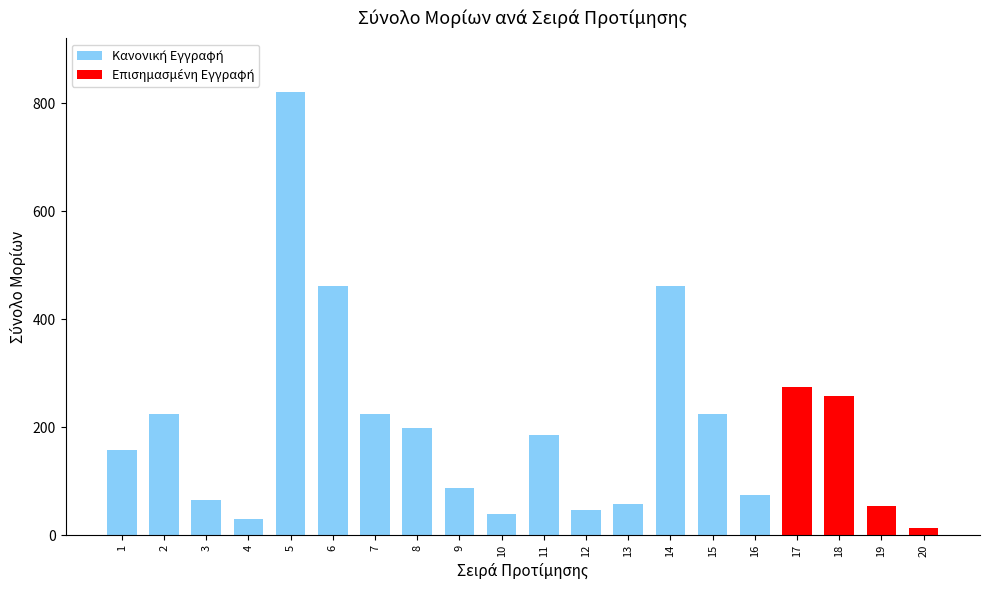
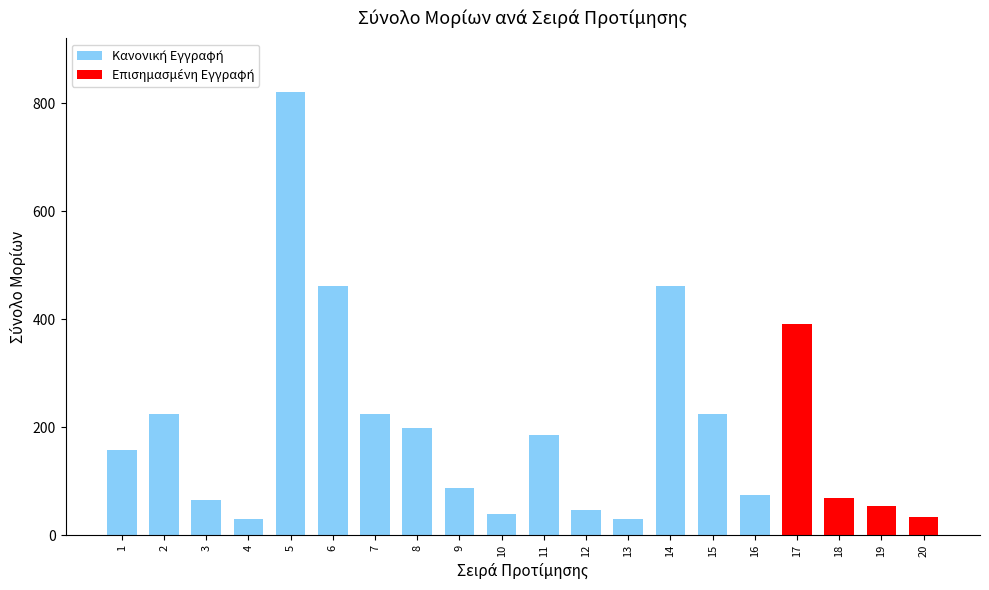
  {
    "1": 160,
    "2": 220,
    "3": 70,
    "4": 30,
    "5": 820,
    "6": 460,
    "7": 220,
    "8": 200,
    "9": 90,
    "10": 40,
    "11": 190,
    "12": 50,
-   "13": 60,
+   "13": 30,
    "14": 460,
    "15": 220,
    "16": 70,
-   "17": 270,
-   "18": 260,
+   "17": 390,
+   "18": 70,
    "19": 60,
-   "20": 10
+   "20": 30
  }
